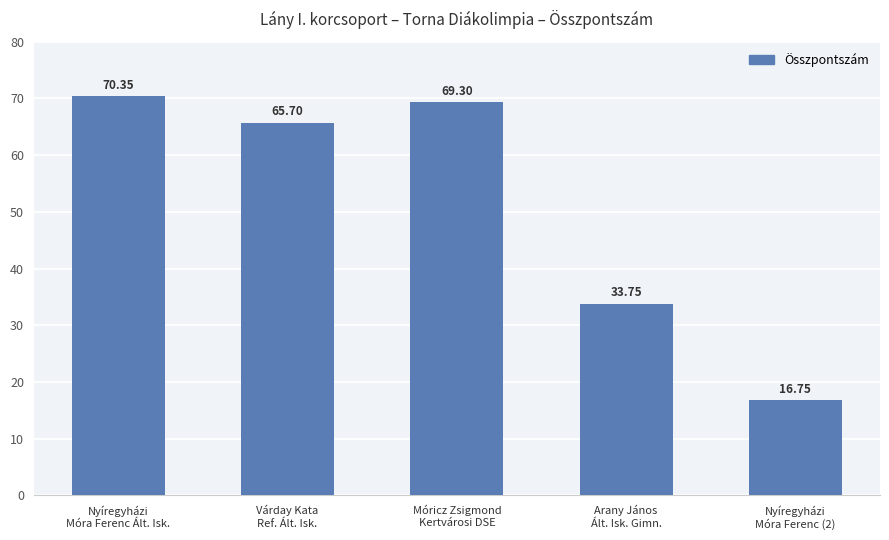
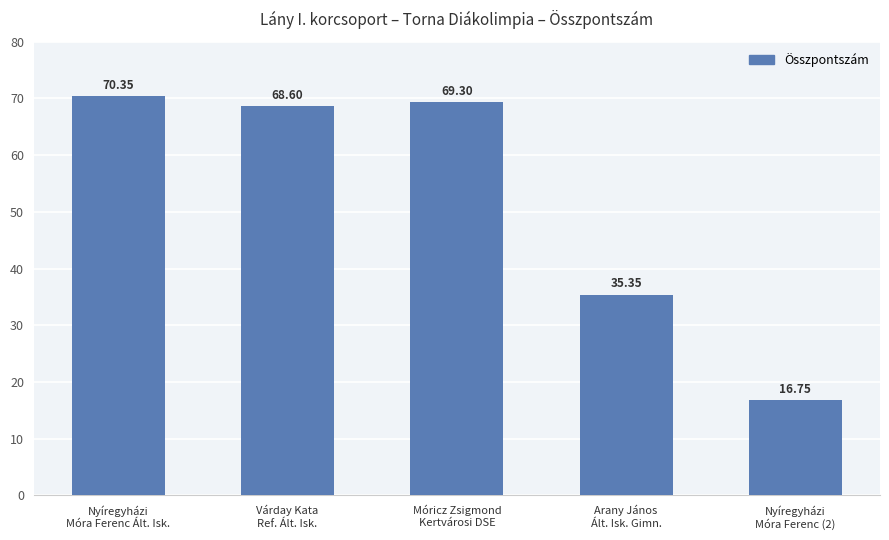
  {
    "Nyíregyházi Móra Ferenc Ált. Isk.": 70.35,
-   "Várday Kata Ref. Ált. Isk.": 65.70,
+   "Várday Kata Ref. Ált. Isk.": 68.60,
    "Móricz Zsigmond Kertvárosi DSE": 69.30,
-   "Arany János Ált. Isk. Gimn.": 33.75,
+   "Arany János Ált. Isk. Gimn.": 35.35,
    "Nyíregyházi Móra Ferenc (2)": 16.75
  }
